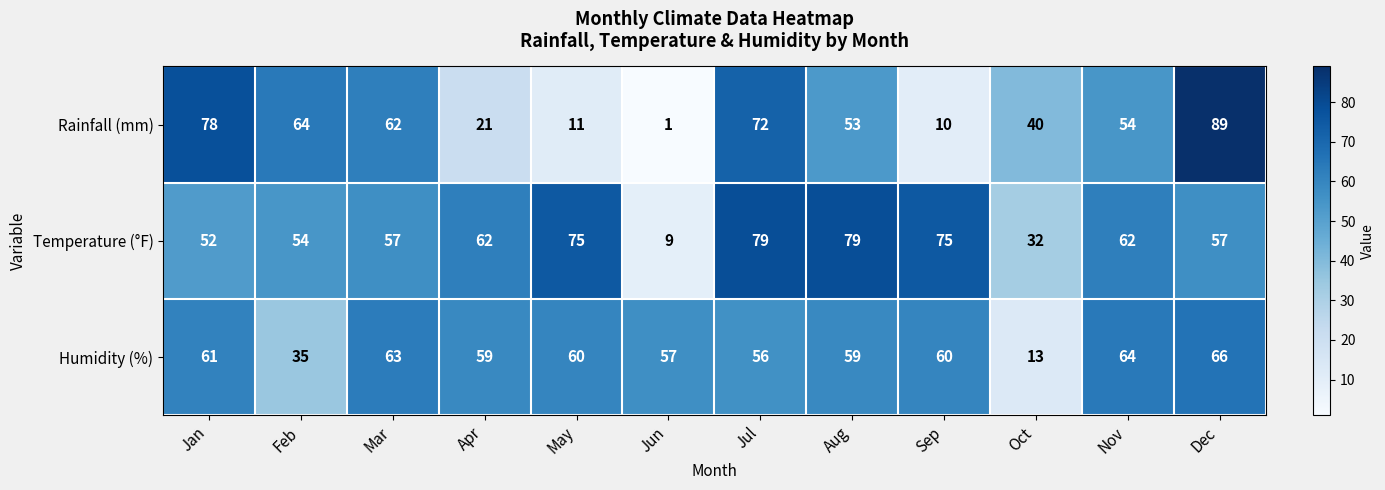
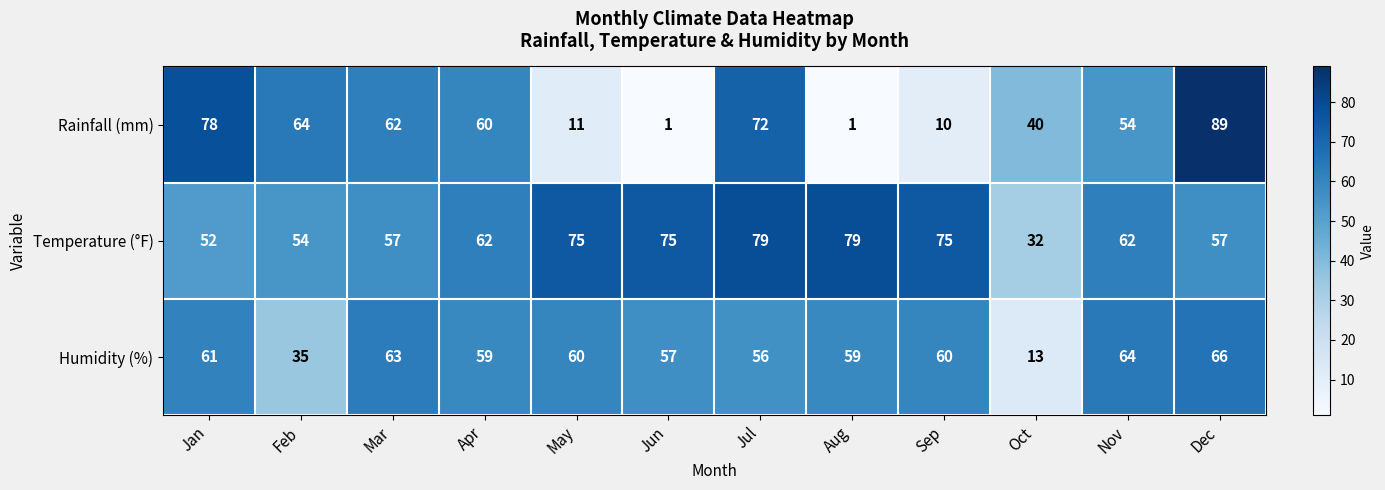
  {
    "Rainfall (mm)": {
      "Jan": 78,
      "Feb": 64,
      "Mar": 62,
-     "Apr": 21,
+     "Apr": 60,
      "May": 11,
      "Jun": 1,
      "Jul": 72,
-     "Aug": 53,
+     "Aug": 1,
      "Sep": 10,
      "Oct": 40,
      "Nov": 54,
      "Dec": 89
    },
    "Temperature (°F)": {
      "Jan": 52,
      "Feb": 54,
      "Mar": 57,
      "Apr": 62,
      "May": 75,
-     "Jun": 9,
+     "Jun": 75,
      "Jul": 79,
      "Aug": 79,
      "Sep": 75,
      "Oct": 32,
      "Nov": 62,
      "Dec": 57
    },
    "Humidity (%)": {
      "Jan": 61,
      "Feb": 35,
      "Mar": 63,
      "Apr": 59,
      "May": 60,
      "Jun": 57,
      "Jul": 56,
      "Aug": 59,
      "Sep": 60,
      "Oct": 13,
      "Nov": 64,
      "Dec": 66
    }
  }
